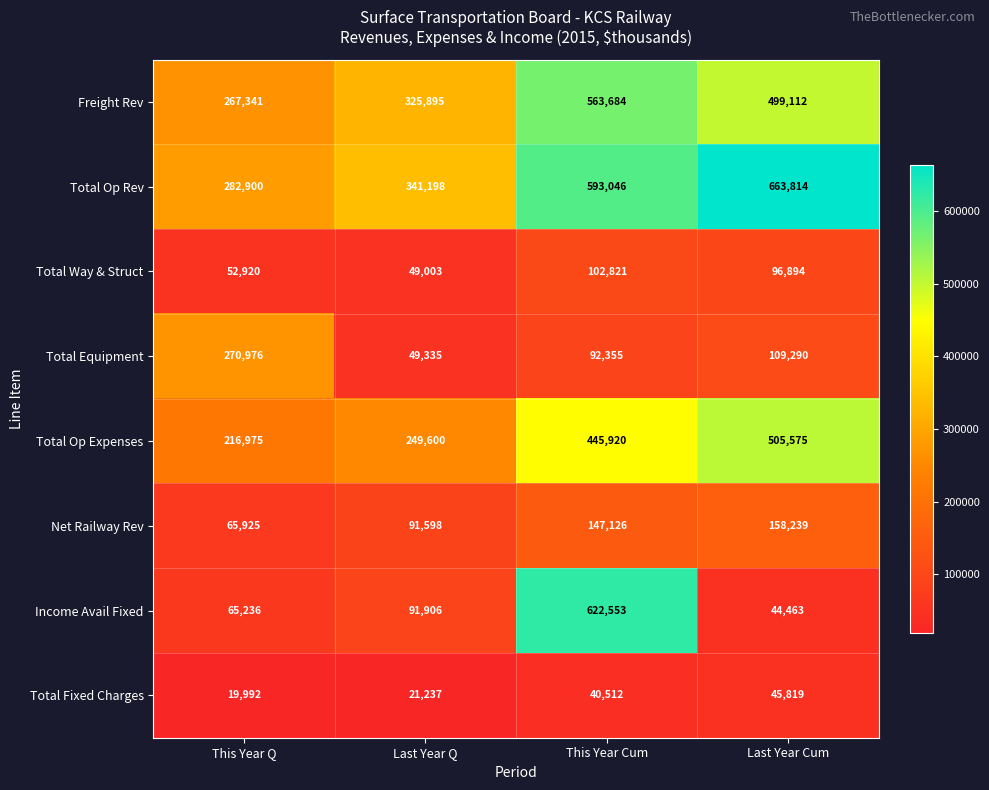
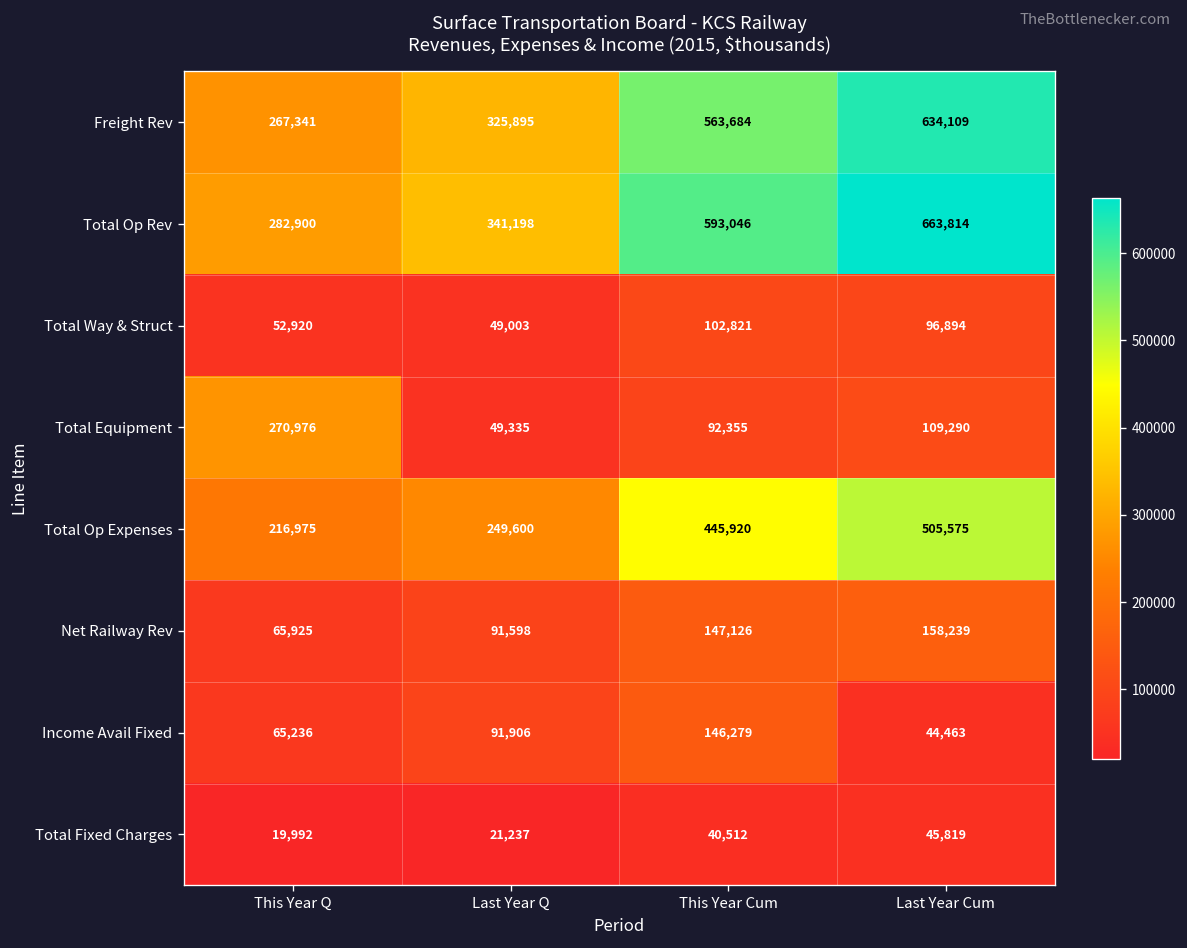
  {
    "Freight Rev": {
      "This Year Q": "267,341",
      "Last Year Q": "325,895",
      "This Year Cum": "563,684",
-     "Last Year Cum": "499,112"
+     "Last Year Cum": "634,109"
    },
    "Total Op Rev": {
      "This Year Q": "282,900",
      "Last Year Q": "341,198",
      "This Year Cum": "593,046",
      "Last Year Cum": "663,814"
    },
    "Total Way & Struct": {
      "This Year Q": "52,920",
      "Last Year Q": "49,003",
      "This Year Cum": "102,821",
      "Last Year Cum": "96,894"
    },
    "Total Equipment": {
      "This Year Q": "270,976",
      "Last Year Q": "49,335",
      "This Year Cum": "92,355",
      "Last Year Cum": "109,290"
    },
    "Total Op Expenses": {
      "This Year Q": "216,975",
      "Last Year Q": "249,600",
      "This Year Cum": "445,920",
      "Last Year Cum": "505,575"
    },
    "Net Railway Rev": {
      "This Year Q": "65,925",
      "Last Year Q": "91,598",
      "This Year Cum": "147,126",
      "Last Year Cum": "158,239"
    },
    "Income Avail Fixed": {
      "This Year Q": "65,236",
      "Last Year Q": "91,906",
-     "This Year Cum": "622,553",
+     "This Year Cum": "146,279",
      "Last Year Cum": "44,463"
    },
    "Total Fixed Charges": {
      "This Year Q": "19,992",
      "Last Year Q": "21,237",
      "This Year Cum": "40,512",
      "Last Year Cum": "45,819"
    }
  }
